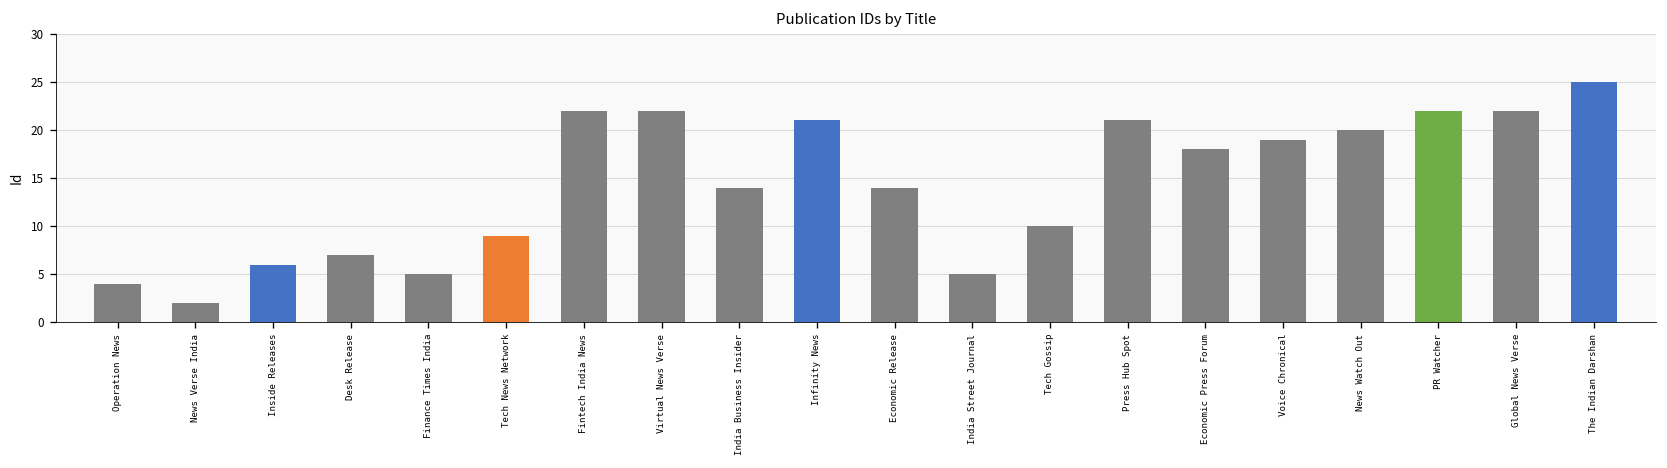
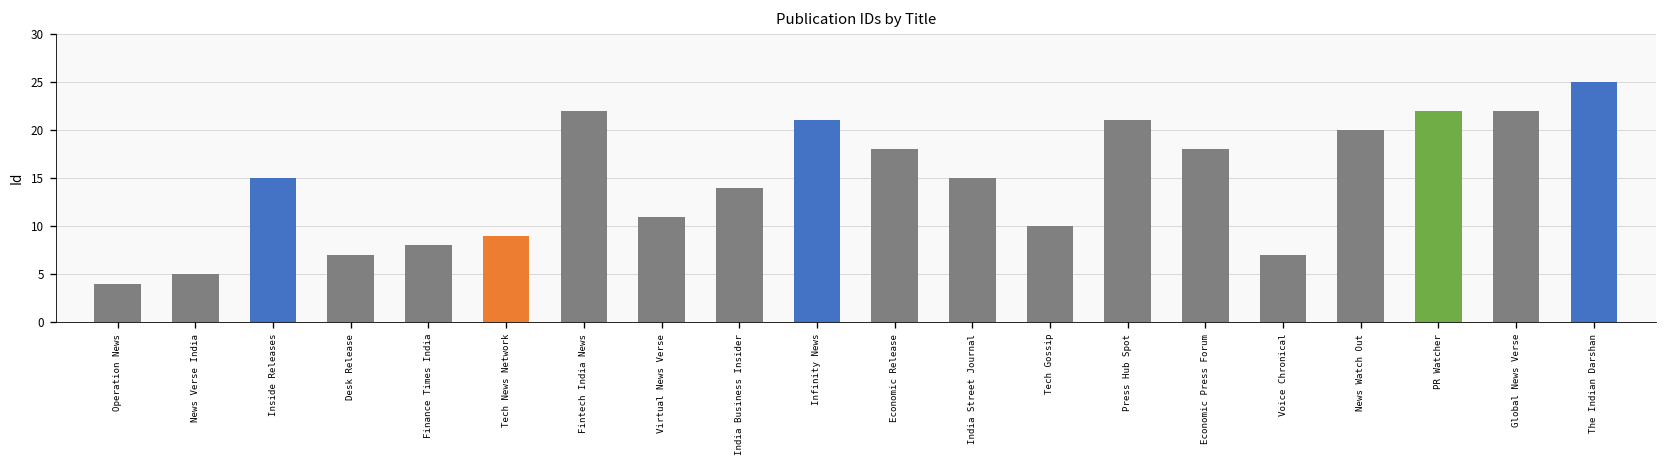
  {
    "Operation News": 4,
-   "News Verse India": 2,
-   "Inside Releases": 6,
+   "News Verse India": 5,
+   "Inside Releases": 15,
    "Desk Release": 7,
-   "Finance Times India": 5,
+   "Finance Times India": 8,
    "Tech News Network": 9,
    "Fintech India News": 22,
-   "Virtual News Verse": 22,
+   "Virtual News Verse": 11,
    "India Business Insider": 14,
    "Infinity News": 21,
-   "Economic Release": 14,
-   "India Street Journal": 5,
+   "Economic Release": 18,
+   "India Street Journal": 15,
    "Tech Gossip": 10,
    "Press Hub Spot": 21,
    "Economic Press Forum": 18,
-   "Voice Chronical": 19,
+   "Voice Chronical": 7,
    "News Watch Out": 20,
    "PR Watcher": 22,
    "Global News Verse": 22,
    "The Indian Darshan": 25
  }
